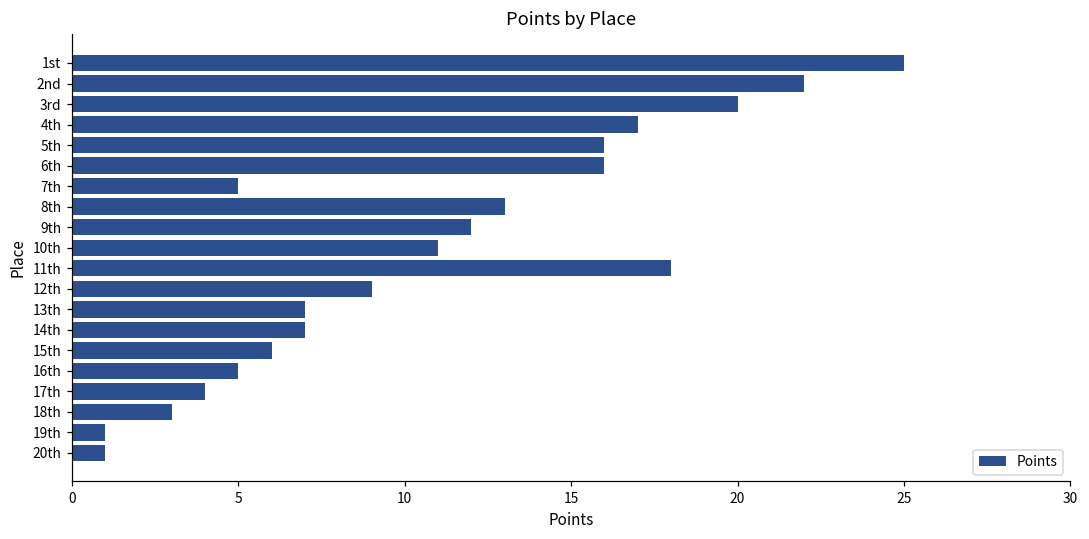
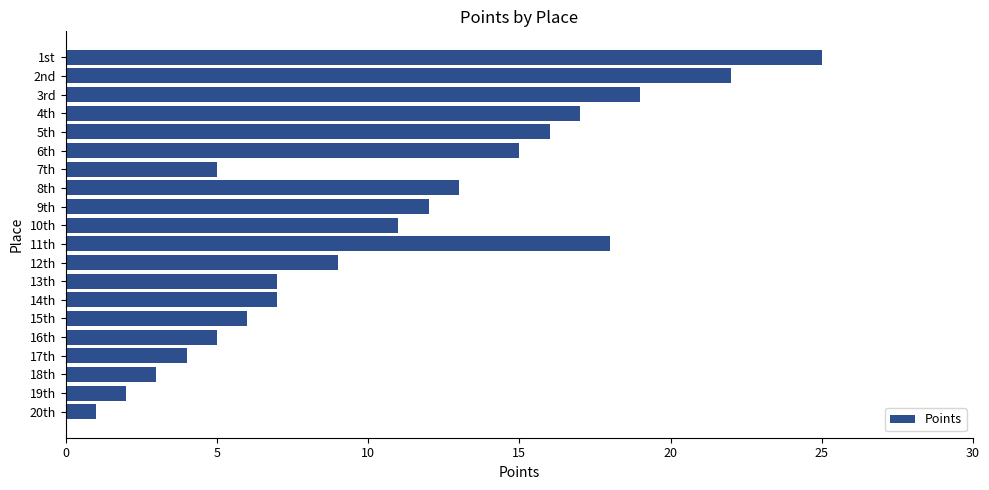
  {
    "1st": 25,
    "2nd": 22,
-   "3rd": 20,
+   "3rd": 19,
    "4th": 17,
    "5th": 16,
-   "6th": 16,
+   "6th": 15,
    "7th": 5,
    "8th": 13,
    "9th": 12,
    "10th": 11,
    "11th": 18,
    "12th": 9,
    "13th": 7,
    "14th": 7,
    "15th": 6,
    "16th": 5,
    "17th": 4,
    "18th": 3,
-   "19th": 1,
+   "19th": 2,
    "20th": 1
  }
